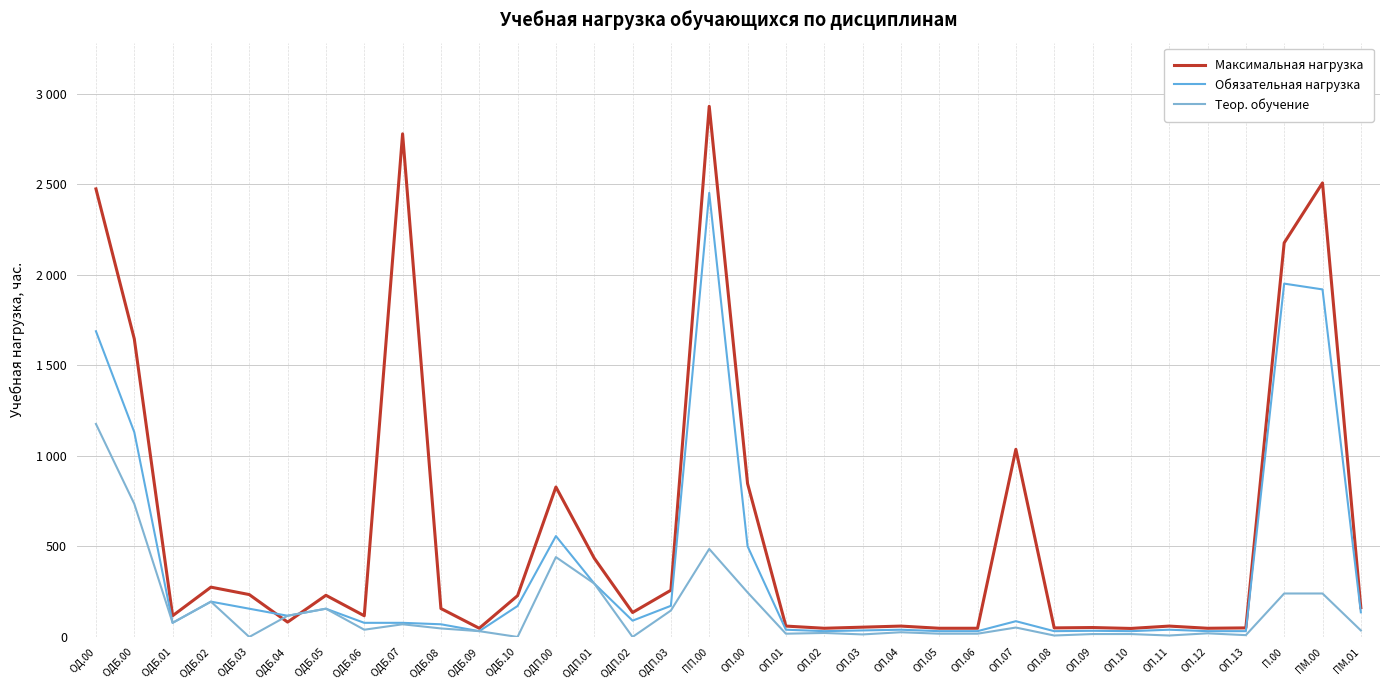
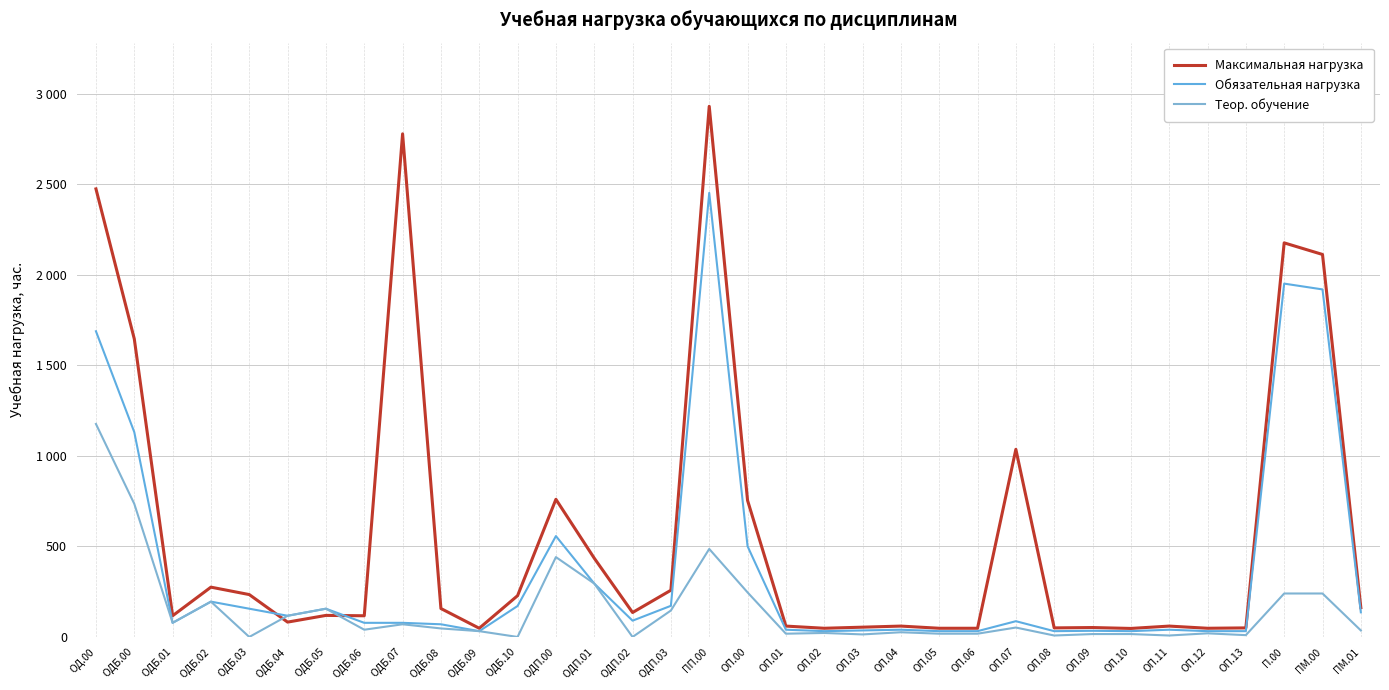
  {
    "Максимальная нагрузка": {
      "ОД.00": 2470,
      "ОДБ.00": 1650,
      "ОДБ.01": 120,
      "ОДБ.02": 280,
      "ОДБ.03": 230,
      "ОДБ.04": 80,
-     "ОДБ.05": 230,
+     "ОДБ.05": 120,
      "ОДБ.06": 120,
      "ОДБ.07": 2780,
      "ОДБ.08": 160,
      "ОДБ.09": 50,
      "ОДБ.10": 230,
-     "ОДП.00": 830,
+     "ОДП.00": 760,
      "ОДП.01": 440,
      "ОДП.02": 140,
      "ОДП.03": 260,
      "ПП.00": 2930,
-     "ОП.00": 850,
+     "ОП.00": 750,
      "ОП.01": 60,
      "ОП.02": 50,
      "ОП.03": 50,
      "ОП.04": 60,
      "ОП.05": 50,
      "ОП.06": 50,
      "ОП.07": 1040,
      "ОП.08": 50,
      "ОП.09": 50,
      "ОП.10": 50,
      "ОП.11": 60,
      "ОП.12": 50,
      "ОП.13": 50,
      "П.00": 2180,
-     "ПМ.00": 2510,
+     "ПМ.00": 2110,
      "ПМ.01": 160
    }
  }
